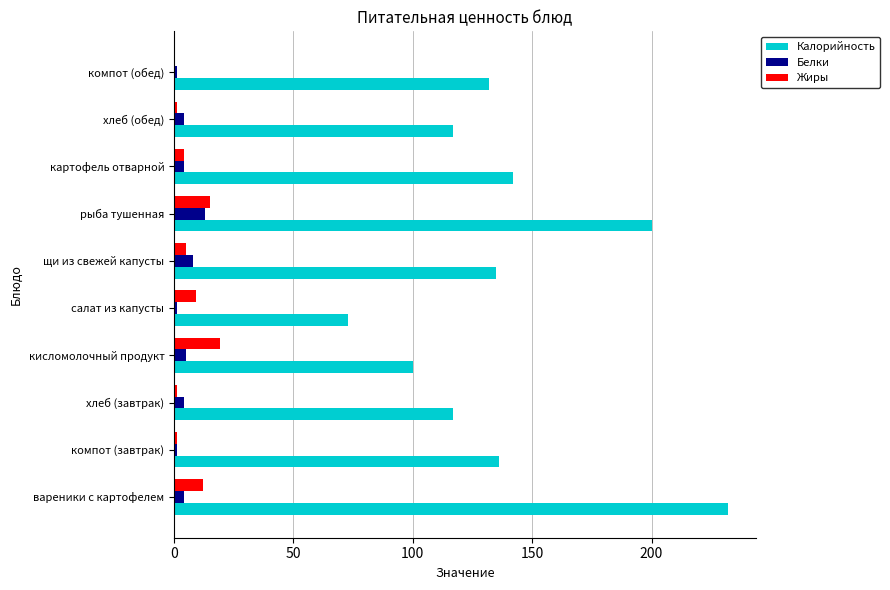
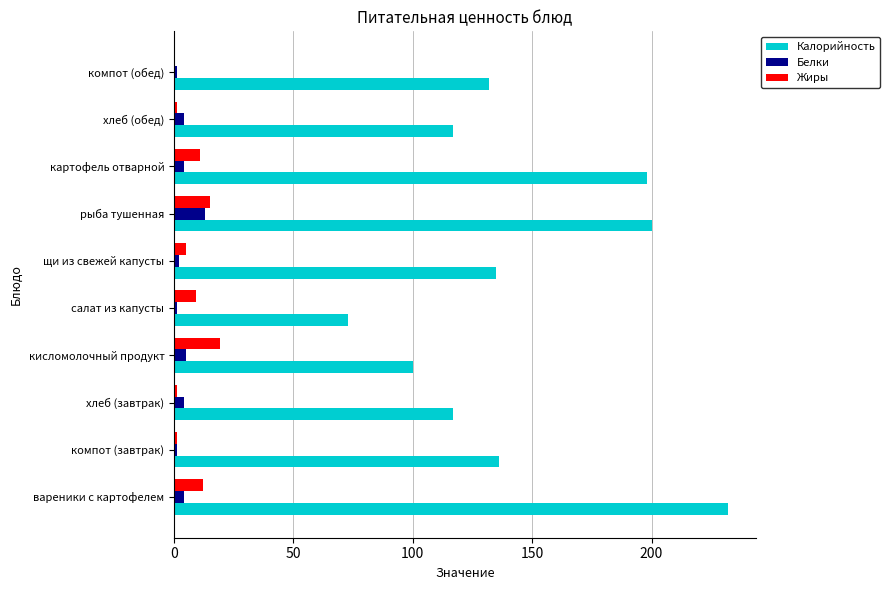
  {
    "Калорийность": {
      "компот (обед)": 132,
      "хлеб (обед)": 117,
-     "картофель отварной": 142,
+     "картофель отварной": 198,
      "рыба тушенная": 200,
      "щи из свежей капусты": 135,
      "салат из капусты": 73,
      "кисломолочный продукт": 100,
      "хлеб (завтрак)": 117,
      "компот (завтрак)": 136,
      "вареники с картофелем": 232
    },
    "Белки": {
      "хлеб (обед)": 4,
      "картофель отварной": 4,
      "рыба тушенная": 13,
-     "щи из свежей капусты": 8,
+     "щи из свежей капусты": 2,
      "кисломолочный продукт": 5,
      "хлеб (завтрак)": 4,
      "вареники с картофелем": 4
    },
    "Жиры": {
      "компот (обед)": 0,
-     "картофель отварной": 4,
+     "картофель отварной": 11,
      "рыба тушенная": 15,
      "щи из свежей капусты": 5,
      "салат из капусты": 9,
      "кисломолочный продукт": 19,
      "вареники с картофелем": 12
    }
  }
